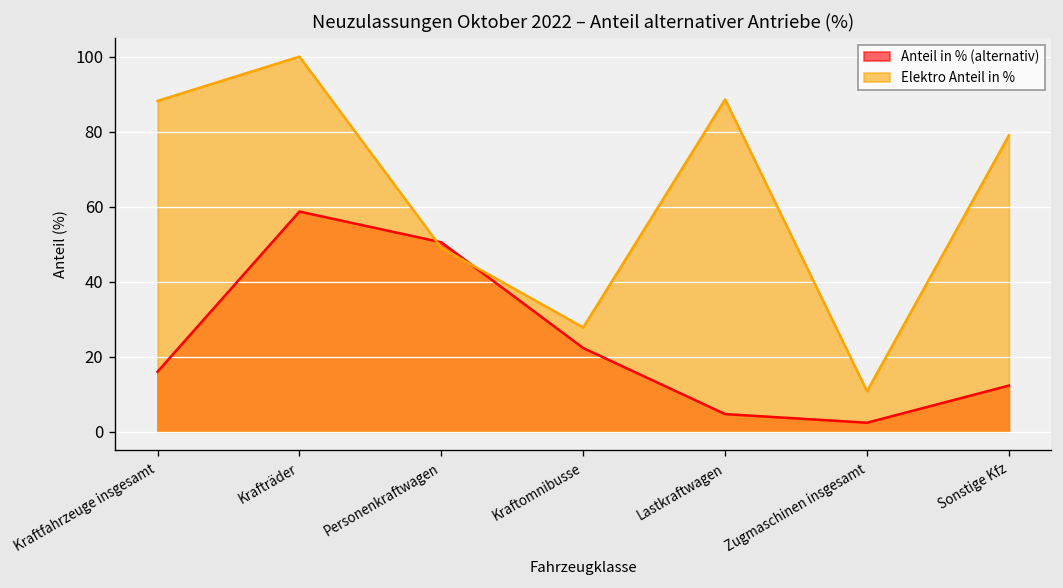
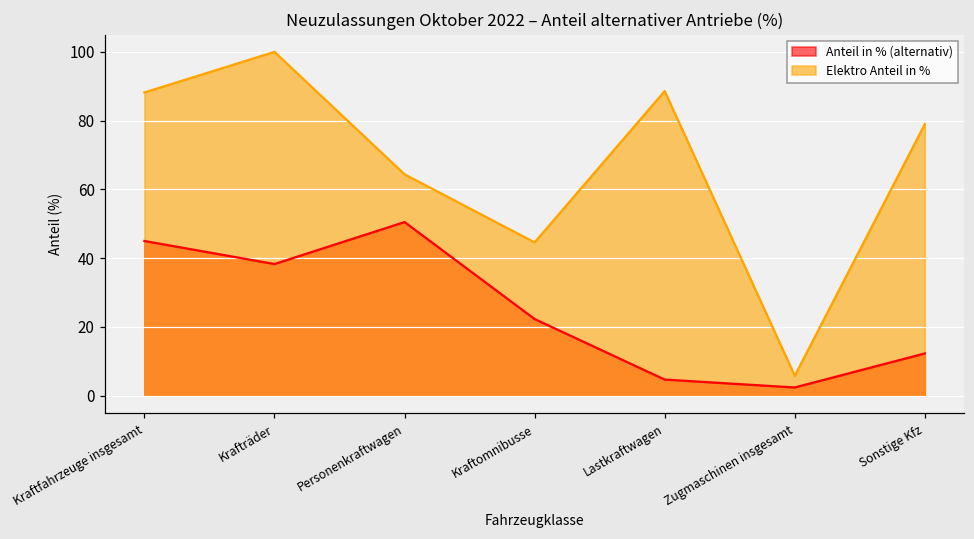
  {
    "Anteil in % (alternativ)": {
-     "Kraftfahrzeuge insgesamt": 16,
-     "Krafträder": 59,
+     "Kraftfahrzeuge insgesamt": 45,
+     "Krafträder": 38,
      "Personenkraftwagen": 51,
      "Kraftomnibusse": 22,
      "Lastkraftwagen": 5,
      "Zugmaschinen insgesamt": 2,
      "Sonstige Kfz": 12
    },
    "Elektro Anteil in %": {
      "Kraftfahrzeuge insgesamt": 88,
      "Krafträder": 100,
-     "Personenkraftwagen": 49,
-     "Kraftomnibusse": 28,
+     "Personenkraftwagen": 64,
+     "Kraftomnibusse": 45,
      "Lastkraftwagen": 89,
-     "Zugmaschinen insgesamt": 11,
+     "Zugmaschinen insgesamt": 6,
      "Sonstige Kfz": 79
    }
  }
